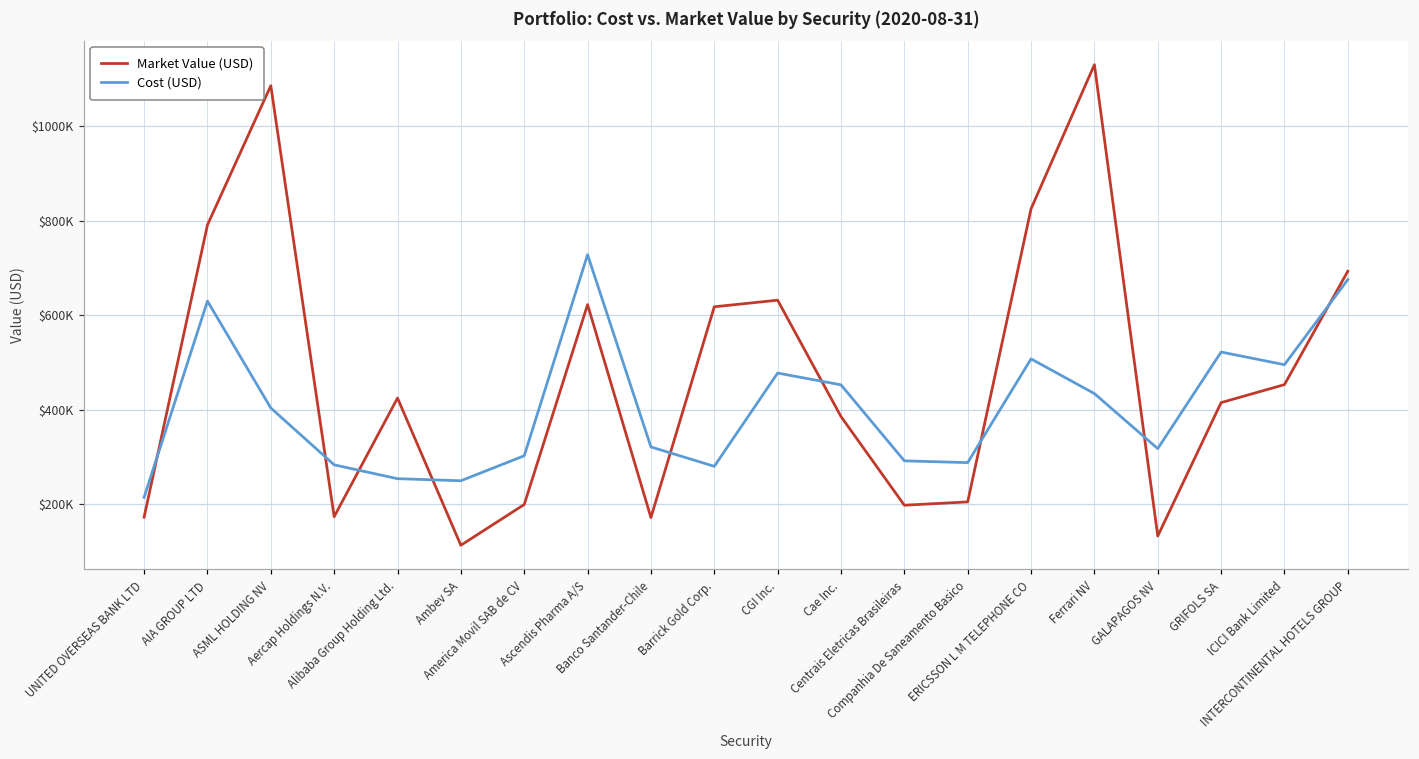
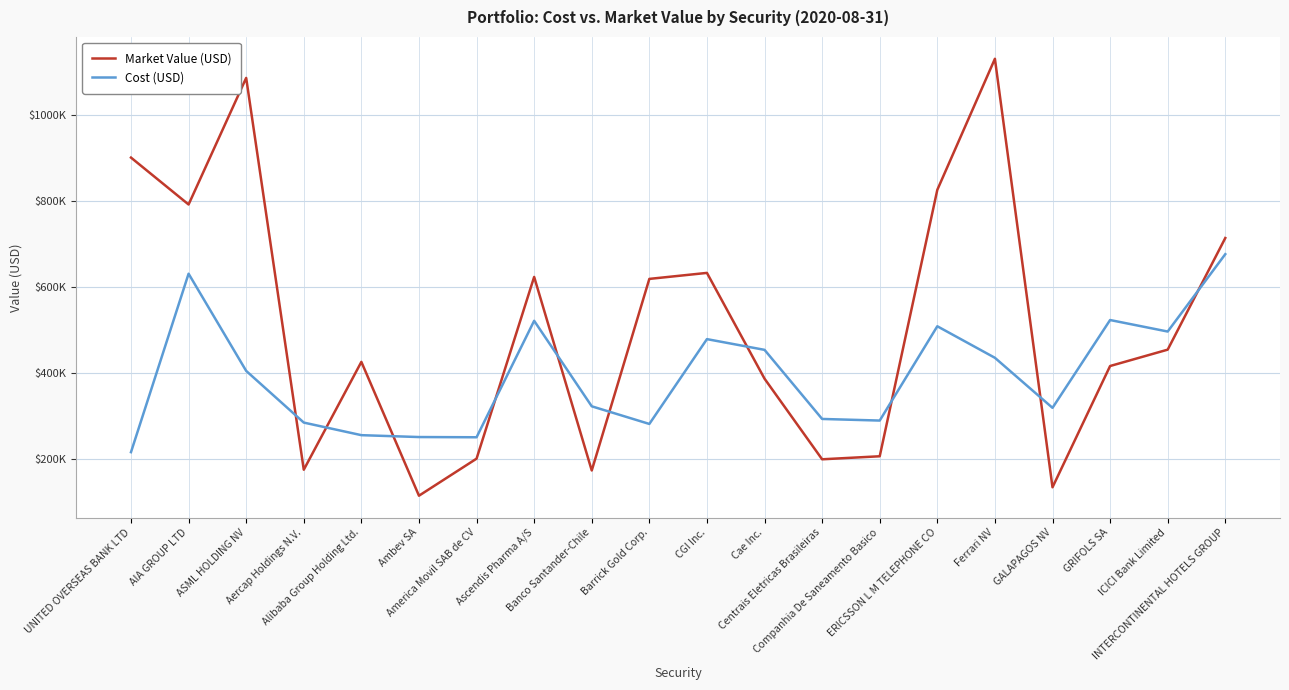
  {
    "Market Value (USD)": {
-     "UNITED OVERSEAS BANK LTD": "$170000",
+     "UNITED OVERSEAS BANK LTD": "$900000",
      "AIA GROUP LTD": "$790000",
      "ASML HOLDING NV": "$1090000",
      "Aercap Holdings N.V.": "$170000",
      "Alibaba Group Holding Ltd.": "$420000",
      "Ambev SA": "$110000",
      "America Movil SAB de CV": "$200000",
      "Ascendis Pharma A/S": "$620000",
      "Banco Santander-Chile": "$170000",
      "Barrick Gold Corp.": "$620000",
      "CGI Inc.": "$630000",
      "Cae Inc.": "$390000",
      "Centrais Eletricas Brasileiras": "$200000",
      "Companhia De Saneamento Basico": "$210000",
      "ERICSSON L M TELEPHONE CO": "$820000",
      "Ferrari NV": "$1130000",
      "GALAPAGOS NV": "$130000",
      "GRIFOLS SA": "$420000",
      "ICICI Bank Limited": "$450000",
-     "INTERCONTINENTAL HOTELS GROUP": "$690000"
+     "INTERCONTINENTAL HOTELS GROUP": "$710000"
    },
    "Cost (USD)": {
      "UNITED OVERSEAS BANK LTD": "$210000",
      "AIA GROUP LTD": "$630000",
      "ASML HOLDING NV": "$400000",
      "Aercap Holdings N.V.": "$280000",
      "Alibaba Group Holding Ltd.": "$250000",
      "Ambev SA": "$250000",
-     "America Movil SAB de CV": "$300000",
-     "Ascendis Pharma A/S": "$730000",
+     "America Movil SAB de CV": "$250000",
+     "Ascendis Pharma A/S": "$520000",
      "Banco Santander-Chile": "$320000",
      "Barrick Gold Corp.": "$280000",
      "CGI Inc.": "$480000",
      "Cae Inc.": "$450000",
      "Centrais Eletricas Brasileiras": "$290000",
      "Companhia De Saneamento Basico": "$290000",
      "ERICSSON L M TELEPHONE CO": "$510000",
      "Ferrari NV": "$430000",
      "GALAPAGOS NV": "$320000",
      "GRIFOLS SA": "$520000",
      "ICICI Bank Limited": "$500000",
      "INTERCONTINENTAL HOTELS GROUP": "$680000"
    }
  }
